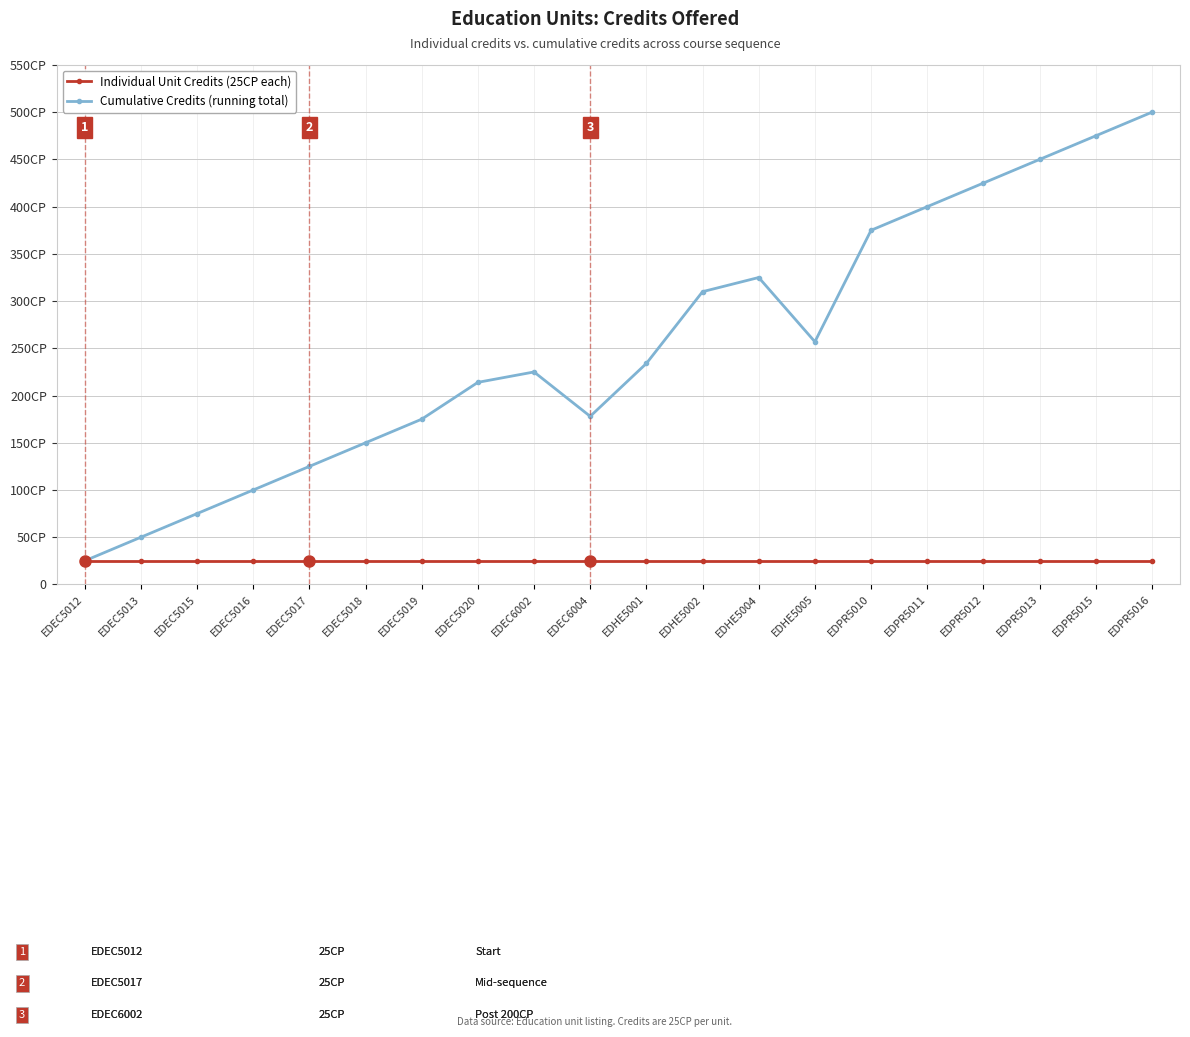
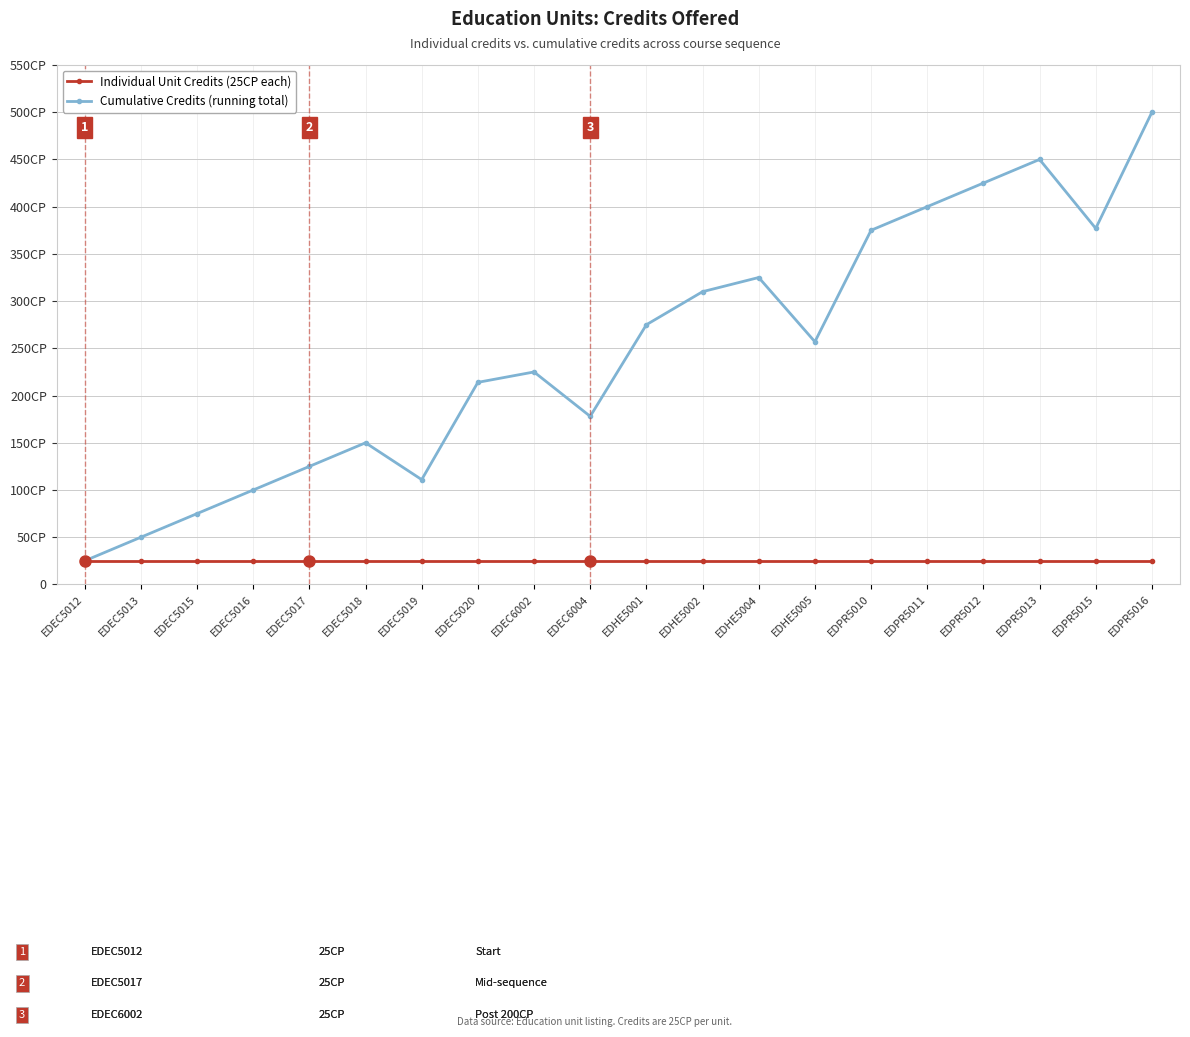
  {
    "Cumulative Credits (running total)": {
      "EDEC5013": "50CP",
      "EDEC5015": "80CP",
      "EDEC5016": "100CP",
      "EDEC5017": "130CP",
      "EDEC5018": "150CP",
-     "EDEC5019": "180CP",
+     "EDEC5019": "110CP",
      "EDEC5020": "210CP",
      "EDEC6002": "230CP",
      "EDEC6004": "180CP",
-     "EDHE5001": "230CP",
+     "EDHE5001": "280CP",
      "EDHE5002": "310CP",
      "EDHE5004": "330CP",
      "EDHE5005": "260CP",
      "EDPR5010": "380CP",
      "EDPR5011": "400CP",
      "EDPR5012": "430CP",
      "EDPR5013": "450CP",
-     "EDPR5015": "480CP",
+     "EDPR5015": "380CP",
      "EDPR5016": "500CP"
    }
  }
